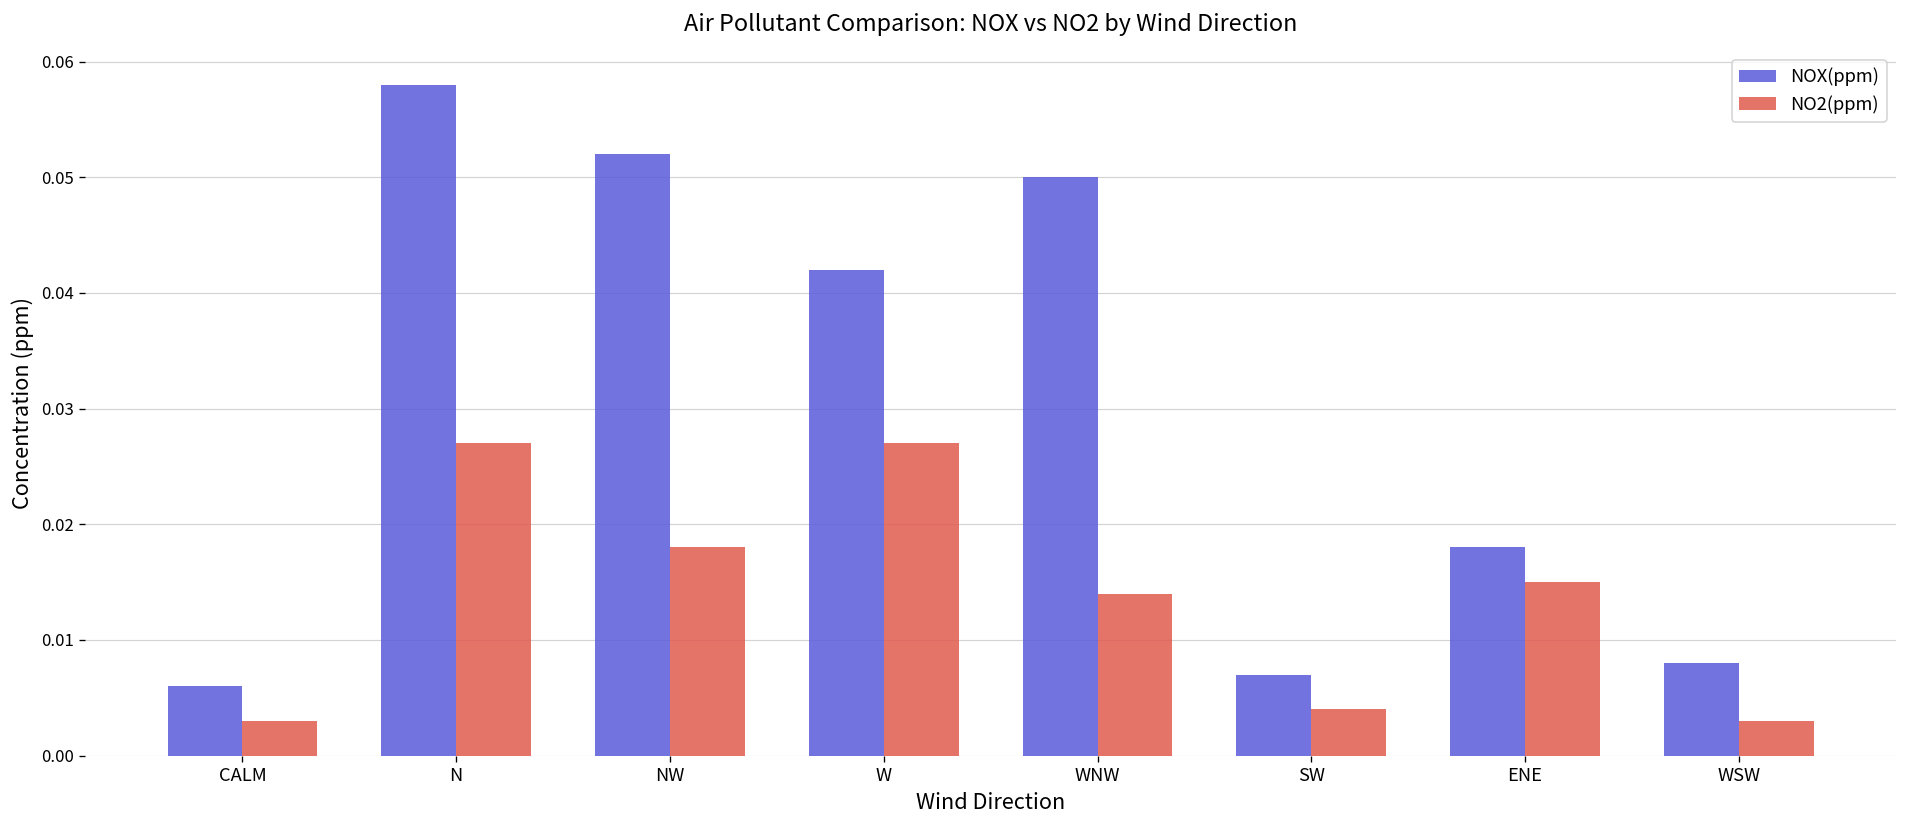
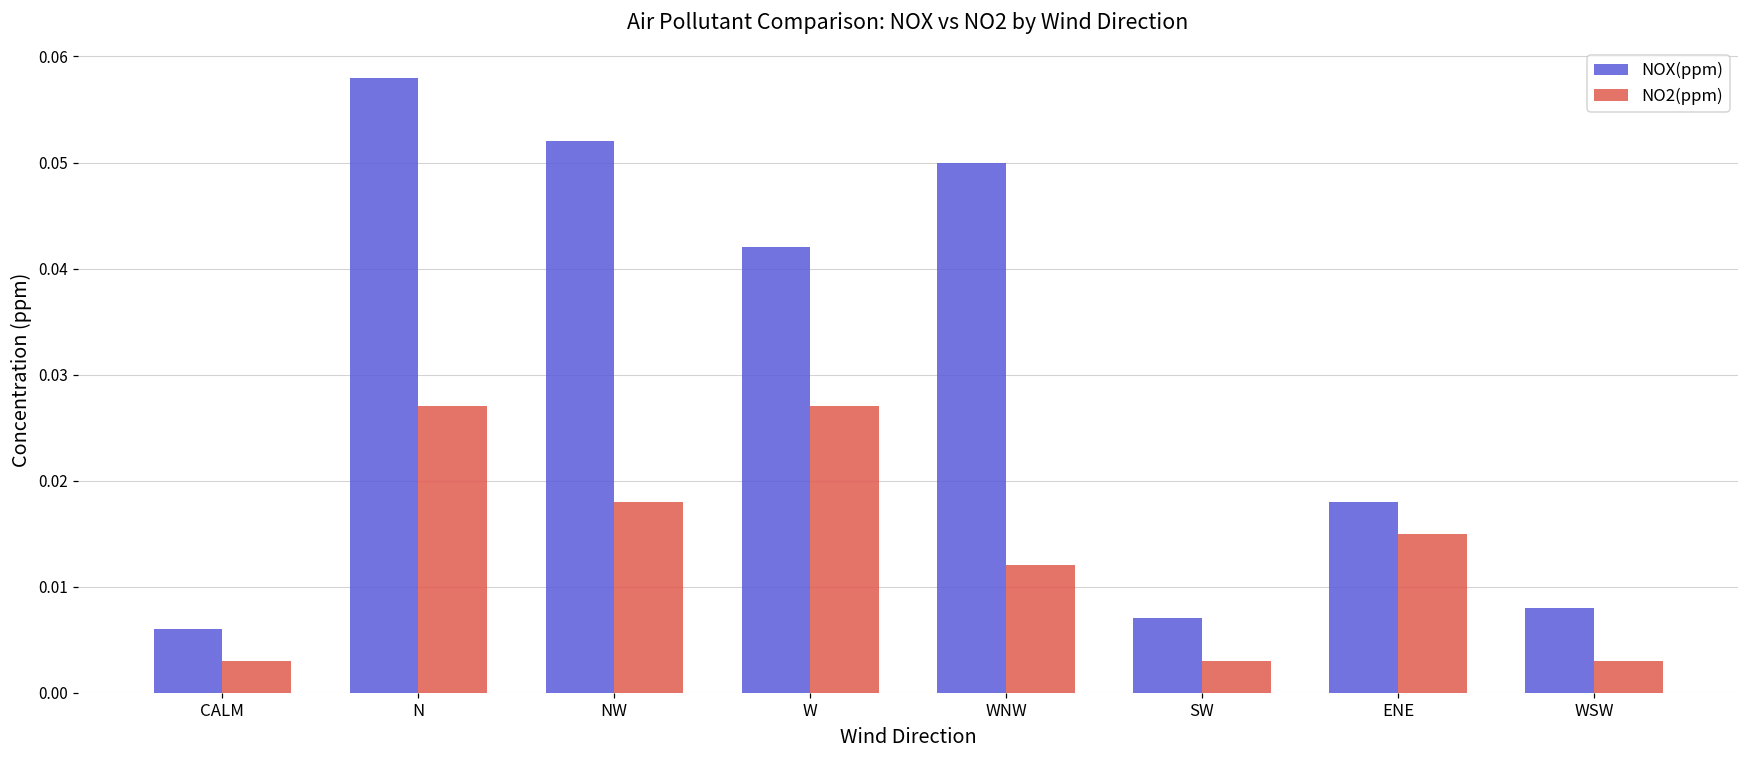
  {
    "NOX(ppm)": {
      "CALM": 0.006,
      "N": 0.058,
      "NW": 0.052,
      "W": 0.042,
      "WNW": 0.050,
      "SW": 0.007,
      "ENE": 0.018,
      "WSW": 0.008
    },
    "NO2(ppm)": {
      "CALM": 0.003,
      "N": 0.027,
      "NW": 0.018,
      "W": 0.027,
-     "WNW": 0.014,
-     "SW": 0.004,
+     "WNW": 0.012,
+     "SW": 0.003,
      "ENE": 0.015,
      "WSW": 0.003
    }
  }
